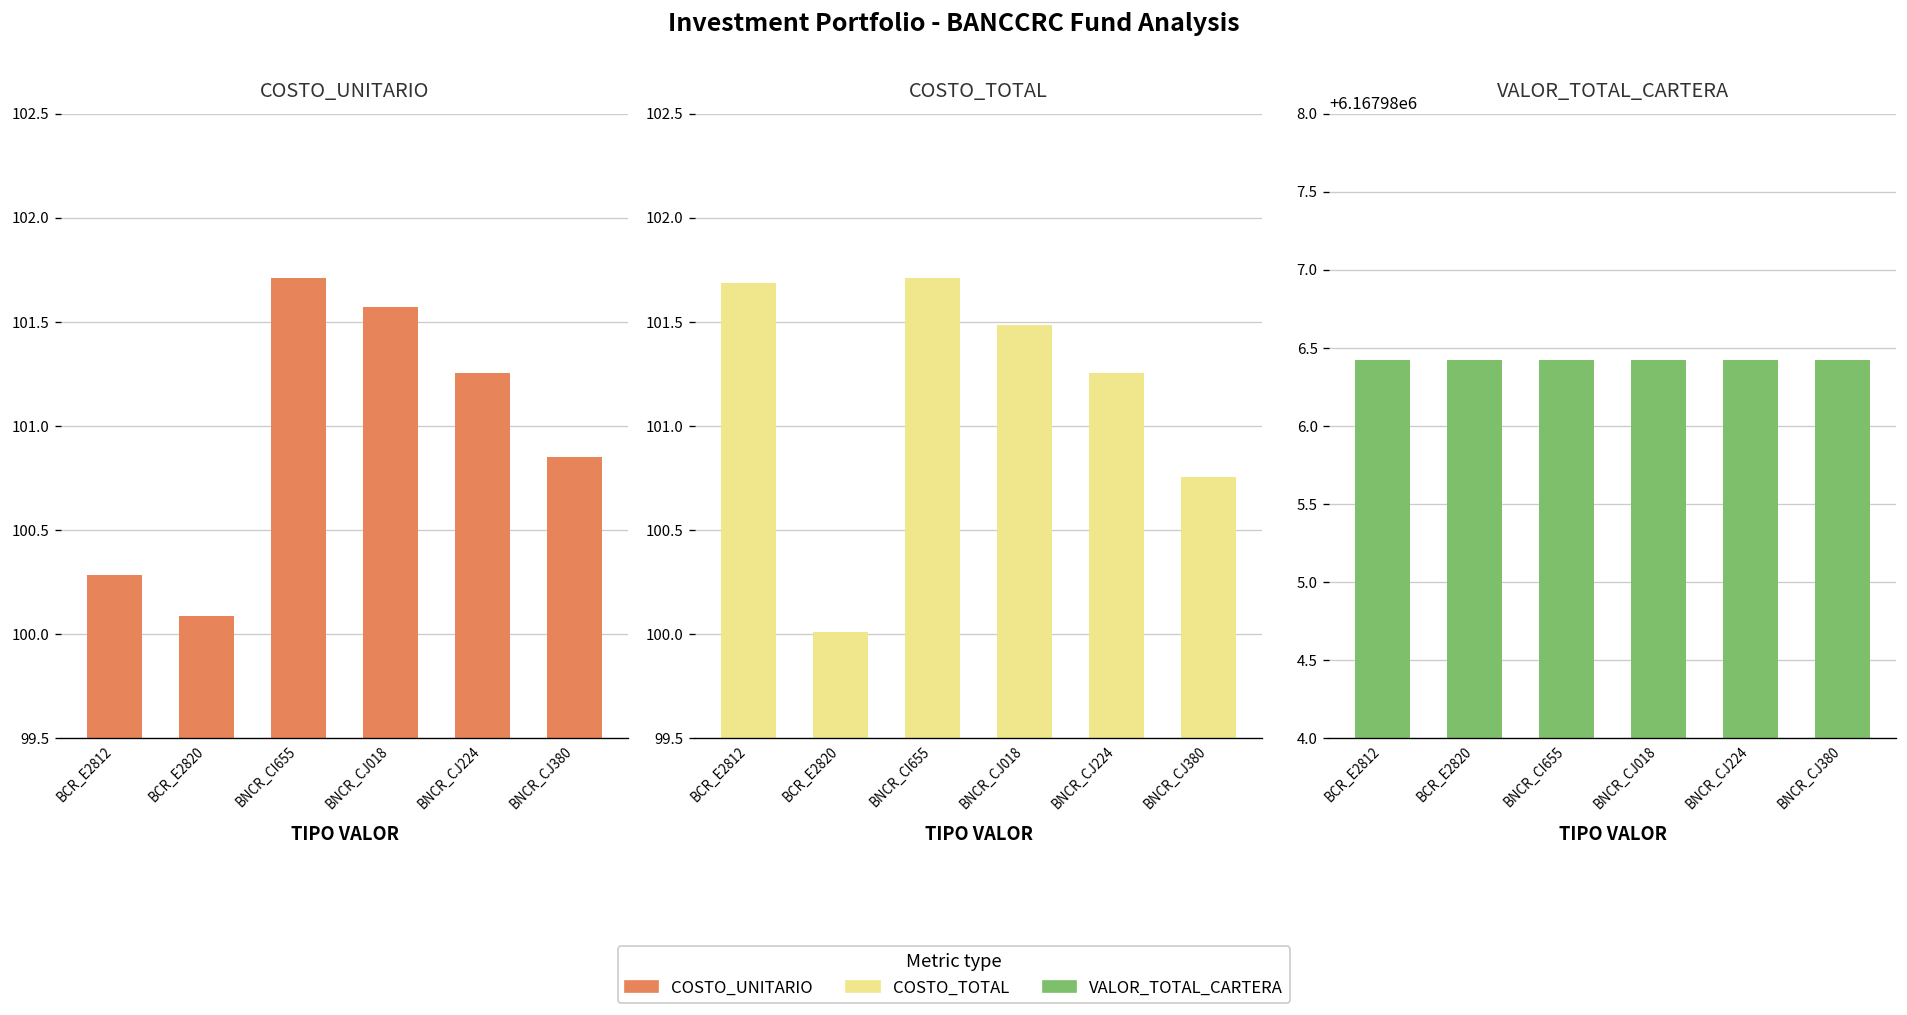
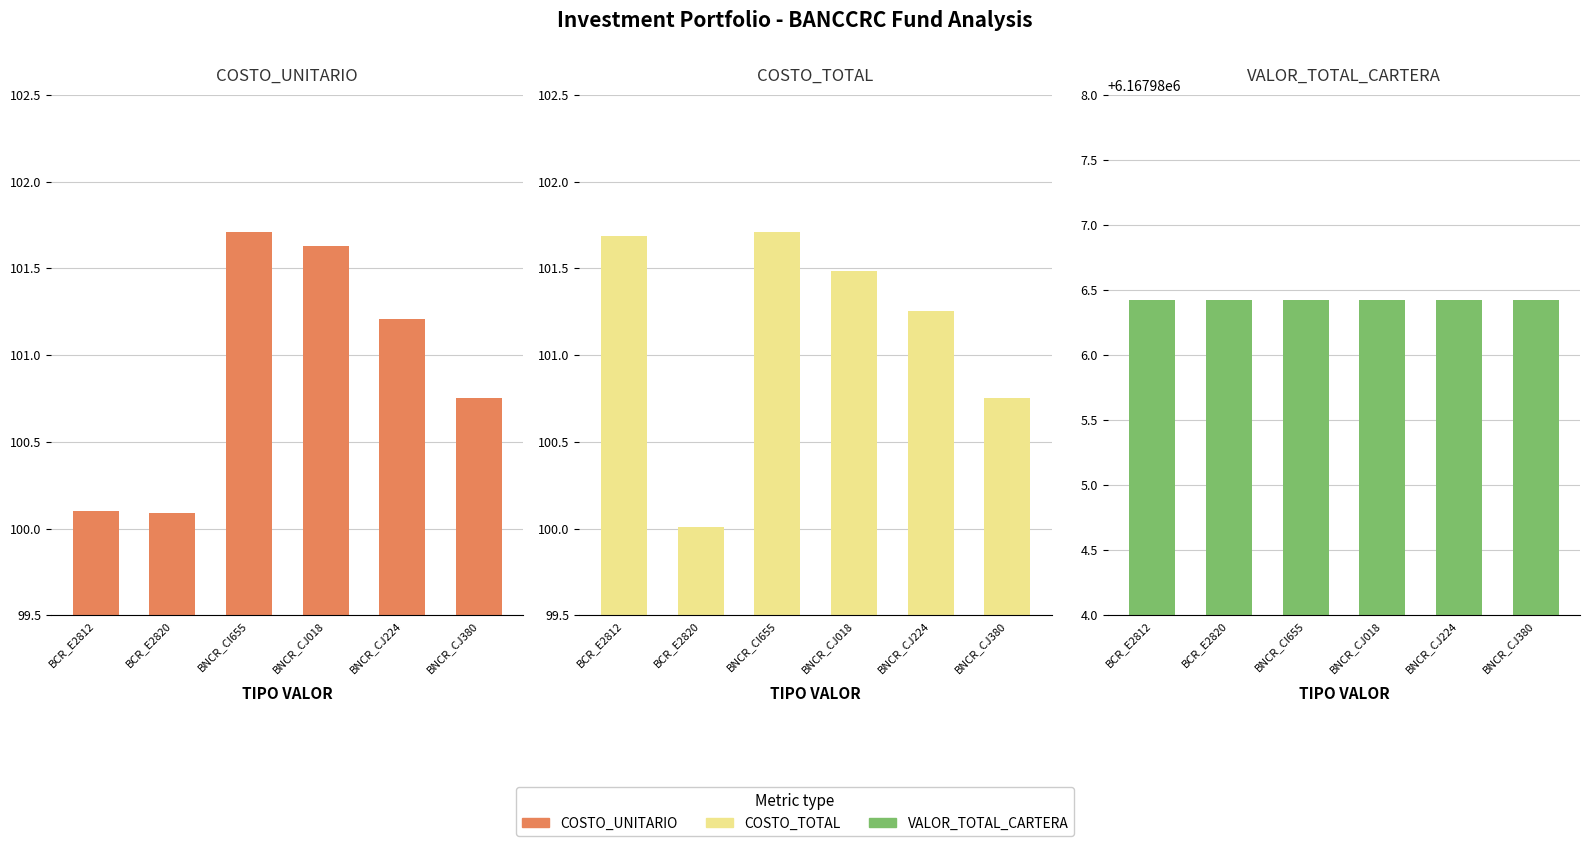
  {
    "COSTO_UNITARIO": {
-     "BCR_E2812": 100.28,
+     "BCR_E2812": 100.10,
      "BCR_E2820": 100.09,
      "BNCR_CI655": 101.71,
-     "BNCR_CJ018": 101.57,
-     "BNCR_CJ224": 101.25,
-     "BNCR_CJ380": 100.85
+     "BNCR_CJ018": 101.63,
+     "BNCR_CJ224": 101.21,
+     "BNCR_CJ380": 100.75
    },
    "COSTO_TOTAL": {
      "BCR_E2812": 101.69,
      "BCR_E2820": 100.01,
      "BNCR_CI655": 101.71,
      "BNCR_CJ018": 101.48,
      "BNCR_CJ224": 101.25,
      "BNCR_CJ380": 100.75
    },
    "VALOR_TOTAL_CARTERA": {
      "BCR_E2812": 6167986.42,
      "BCR_E2820": 6167986.42,
      "BNCR_CI655": 6167986.42,
      "BNCR_CJ018": 6167986.42,
      "BNCR_CJ224": 6167986.42,
      "BNCR_CJ380": 6167986.42
    }
  }
